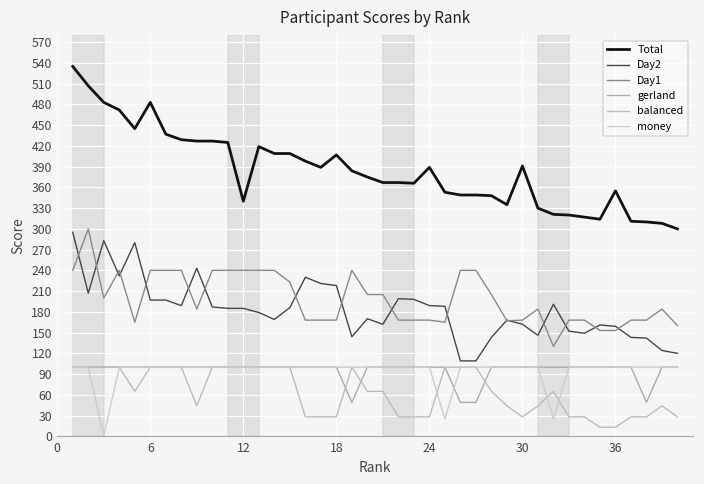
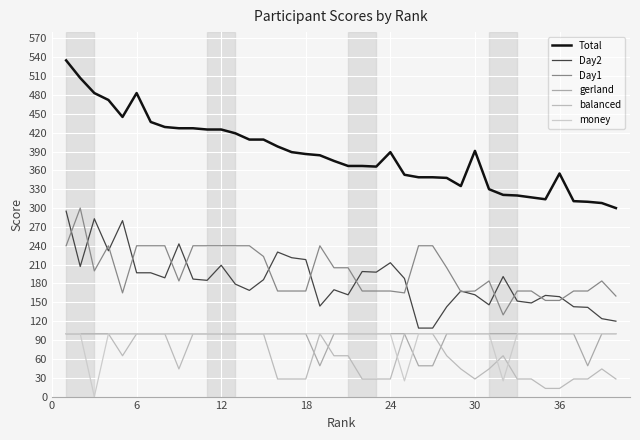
  {
    "Total": {
      "6": 480,
-     "12": 340,
-     "18": 410,
+     "12": 430,
+     "18": 390,
      "24": 390,
      "30": 390,
      "36": 360
    },
    "Day2": {
      "6": 200,
-     "12": 190,
+     "12": 210,
      "18": 220,
-     "24": 190,
+     "24": 210,
      "30": 160,
      "36": 160
    }
  }
